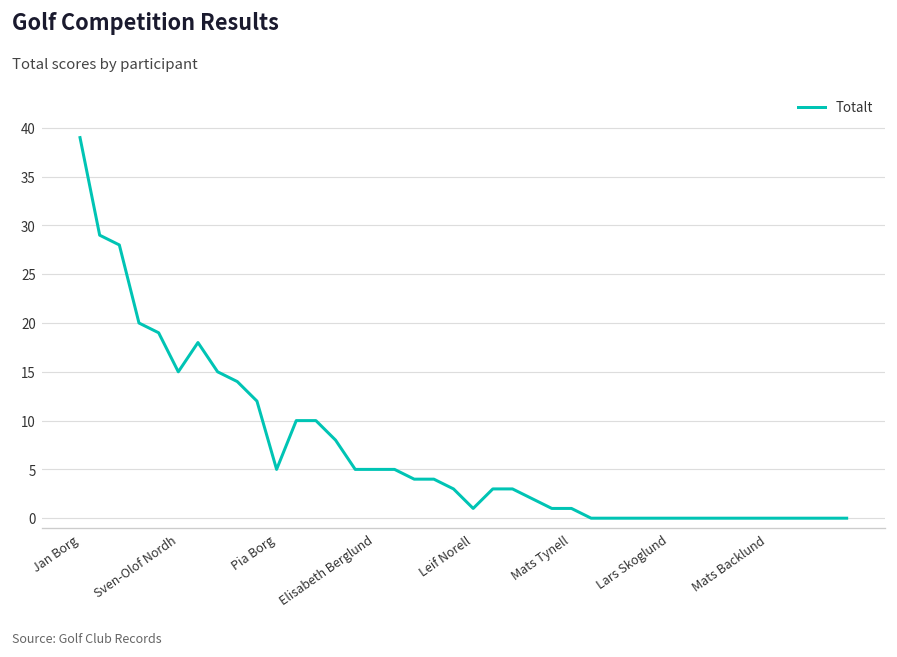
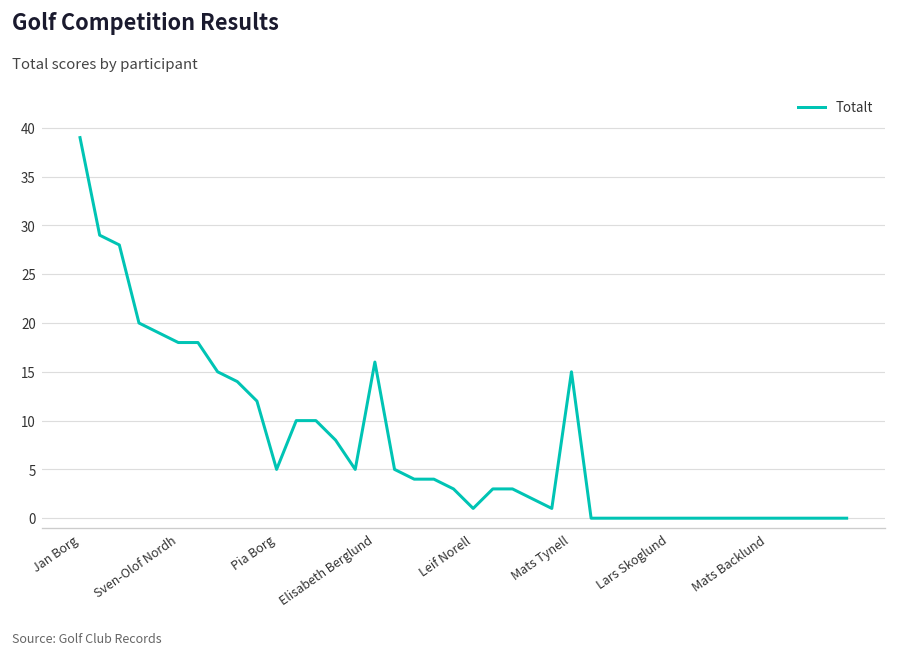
  {
    "Jan Borg": 39,
-   "Sven-Olof Nordh": 15,
+   "Sven-Olof Nordh": 18,
    "Pia Borg": 5,
-   "Elisabeth Berglund": 5,
+   "Elisabeth Berglund": 16,
    "Leif Norell": 1,
-   "Mats Tynell": 1,
+   "Mats Tynell": 15,
    "Lars Skoglund": 0,
    "Mats Backlund": 0
  }
